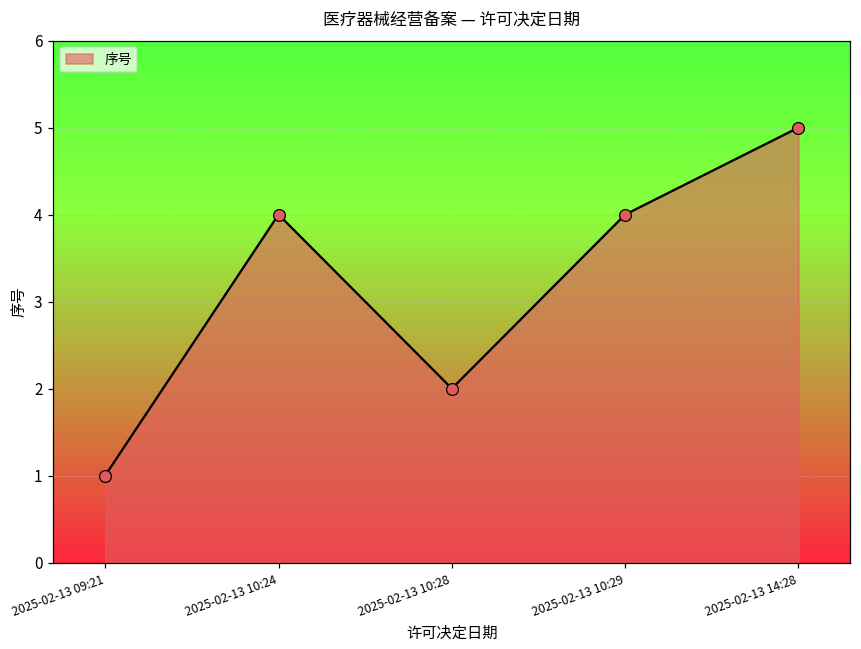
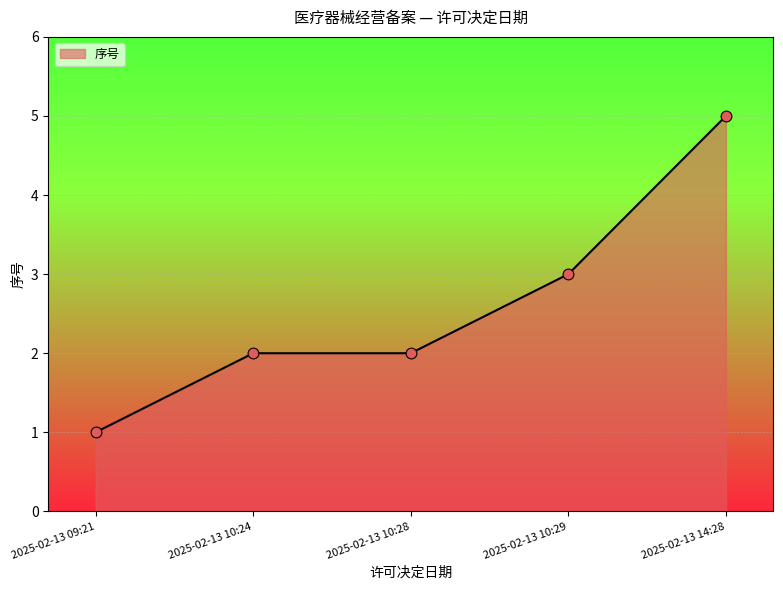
  {
    "2025-02-13 09:21": 1,
-   "2025-02-13 10:24": 4,
+   "2025-02-13 10:24": 2,
    "2025-02-13 10:28": 2,
-   "2025-02-13 10:29": 4,
+   "2025-02-13 10:29": 3,
    "2025-02-13 14:28": 5
  }
